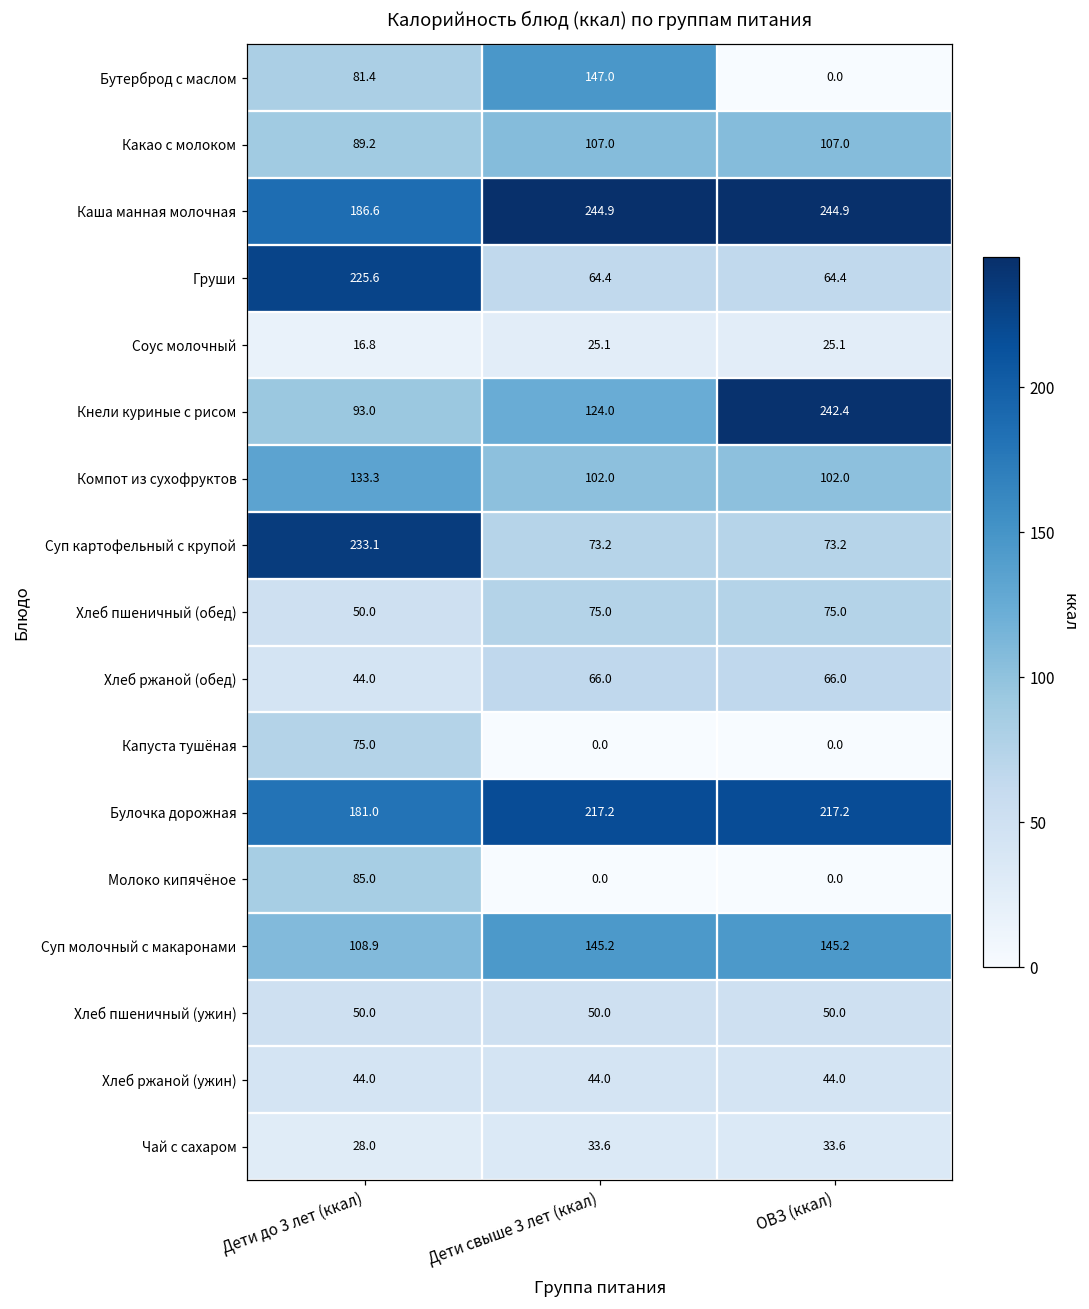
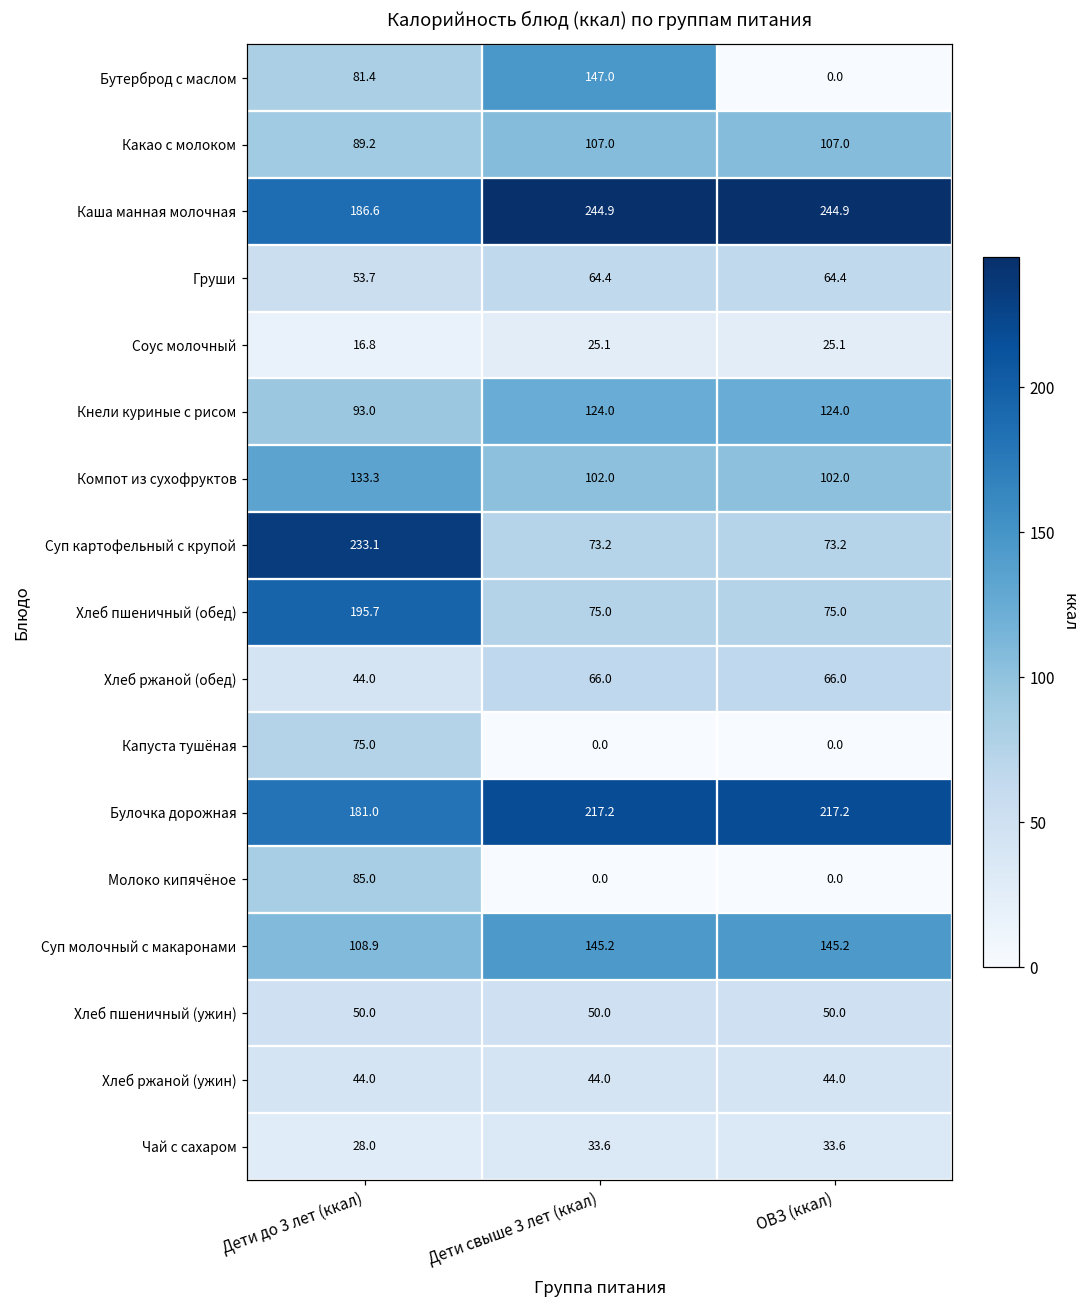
  {
    "Бутерброд с маслом": {
      "Дети до 3 лет (ккал)": 81.4,
      "Дети свыше 3 лет (ккал)": 147.0,
      "ОВЗ (ккал)": 0.0
    },
    "Какао с молоком": {
      "Дети до 3 лет (ккал)": 89.2,
      "Дети свыше 3 лет (ккал)": 107.0,
      "ОВЗ (ккал)": 107.0
    },
    "Каша манная молочная": {
      "Дети до 3 лет (ккал)": 186.6,
      "Дети свыше 3 лет (ккал)": 244.9,
      "ОВЗ (ккал)": 244.9
    },
    "Груши": {
-     "Дети до 3 лет (ккал)": 225.6,
+     "Дети до 3 лет (ккал)": 53.7,
      "Дети свыше 3 лет (ккал)": 64.4,
      "ОВЗ (ккал)": 64.4
    },
    "Соус молочный": {
      "Дети до 3 лет (ккал)": 16.8,
      "Дети свыше 3 лет (ккал)": 25.1,
      "ОВЗ (ккал)": 25.1
    },
    "Кнели куриные с рисом": {
      "Дети до 3 лет (ккал)": 93.0,
      "Дети свыше 3 лет (ккал)": 124.0,
-     "ОВЗ (ккал)": 242.4
+     "ОВЗ (ккал)": 124.0
    },
    "Компот из сухофруктов": {
      "Дети до 3 лет (ккал)": 133.3,
      "Дети свыше 3 лет (ккал)": 102.0,
      "ОВЗ (ккал)": 102.0
    },
    "Суп картофельный с крупой": {
      "Дети до 3 лет (ккал)": 233.1,
      "Дети свыше 3 лет (ккал)": 73.2,
      "ОВЗ (ккал)": 73.2
    },
    "Хлеб пшеничный (обед)": {
-     "Дети до 3 лет (ккал)": 50.0,
+     "Дети до 3 лет (ккал)": 195.7,
      "Дети свыше 3 лет (ккал)": 75.0,
      "ОВЗ (ккал)": 75.0
    },
    "Хлеб ржаной (обед)": {
      "Дети до 3 лет (ккал)": 44.0,
      "Дети свыше 3 лет (ккал)": 66.0,
      "ОВЗ (ккал)": 66.0
    },
    "Капуста тушёная": {
      "Дети до 3 лет (ккал)": 75.0,
      "Дети свыше 3 лет (ккал)": 0.0,
      "ОВЗ (ккал)": 0.0
    },
    "Булочка дорожная": {
      "Дети до 3 лет (ккал)": 181.0,
      "Дети свыше 3 лет (ккал)": 217.2,
      "ОВЗ (ккал)": 217.2
    },
    "Молоко кипячёное": {
      "Дети до 3 лет (ккал)": 85.0,
      "Дети свыше 3 лет (ккал)": 0.0,
      "ОВЗ (ккал)": 0.0
    },
    "Суп молочный с макаронами": {
      "Дети до 3 лет (ккал)": 108.9,
      "Дети свыше 3 лет (ккал)": 145.2,
      "ОВЗ (ккал)": 145.2
    },
    "Хлеб пшеничный (ужин)": {
      "Дети до 3 лет (ккал)": 50.0,
      "Дети свыше 3 лет (ккал)": 50.0,
      "ОВЗ (ккал)": 50.0
    },
    "Хлеб ржаной (ужин)": {
      "Дети до 3 лет (ккал)": 44.0,
      "Дети свыше 3 лет (ккал)": 44.0,
      "ОВЗ (ккал)": 44.0
    },
    "Чай с сахаром": {
      "Дети до 3 лет (ккал)": 28.0,
      "Дети свыше 3 лет (ккал)": 33.6,
      "ОВЗ (ккал)": 33.6
    }
  }
